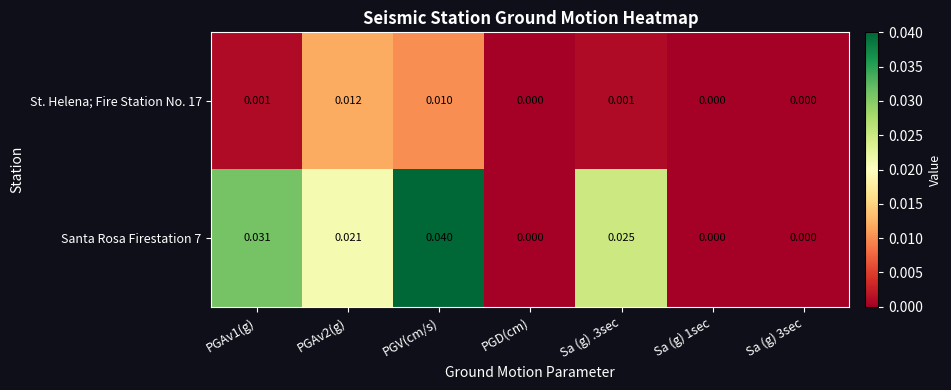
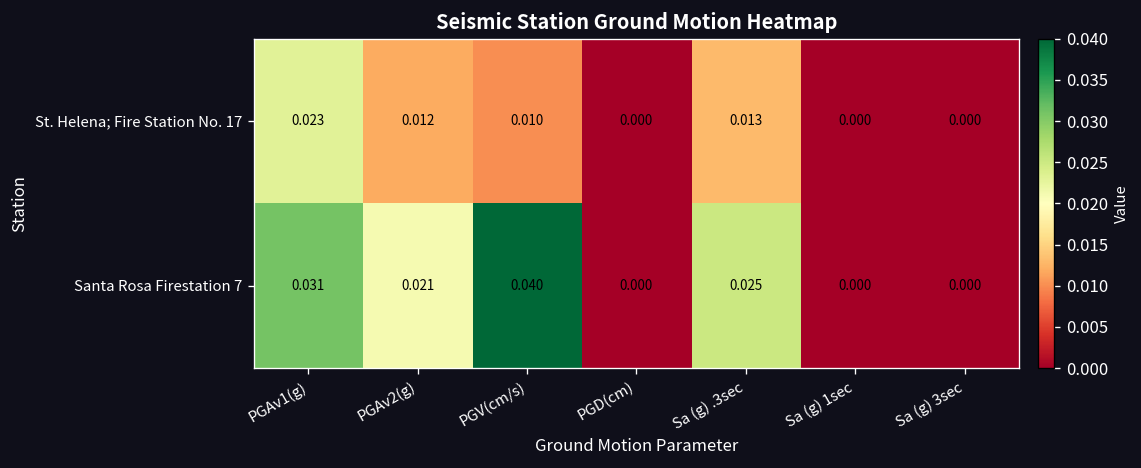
  {
    "St. Helena; Fire Station No. 17": {
-     "PGAv1(g)": 0.001,
+     "PGAv1(g)": 0.023,
      "PGAv2(g)": 0.012,
      "PGV(cm/s)": 0.010,
      "PGD(cm)": 0.000,
-     "Sa (g) .3sec": 0.001,
+     "Sa (g) .3sec": 0.013,
      "Sa (g) 1sec": 0.000,
      "Sa (g) 3sec": 0.000
    },
    "Santa Rosa Firestation 7": {
      "PGAv1(g)": 0.031,
      "PGAv2(g)": 0.021,
      "PGV(cm/s)": 0.040,
      "PGD(cm)": 0.000,
      "Sa (g) .3sec": 0.025,
      "Sa (g) 1sec": 0.000,
      "Sa (g) 3sec": 0.000
    }
  }
